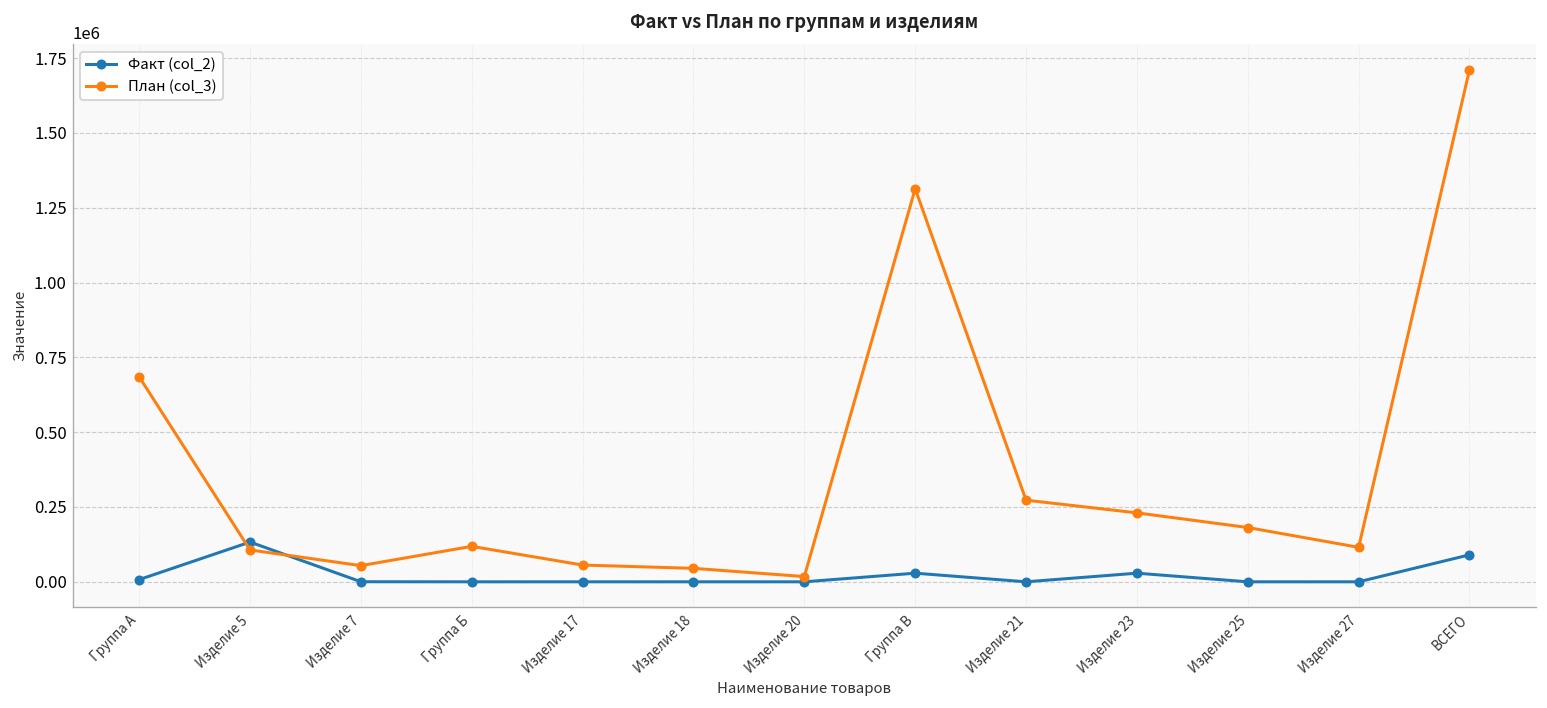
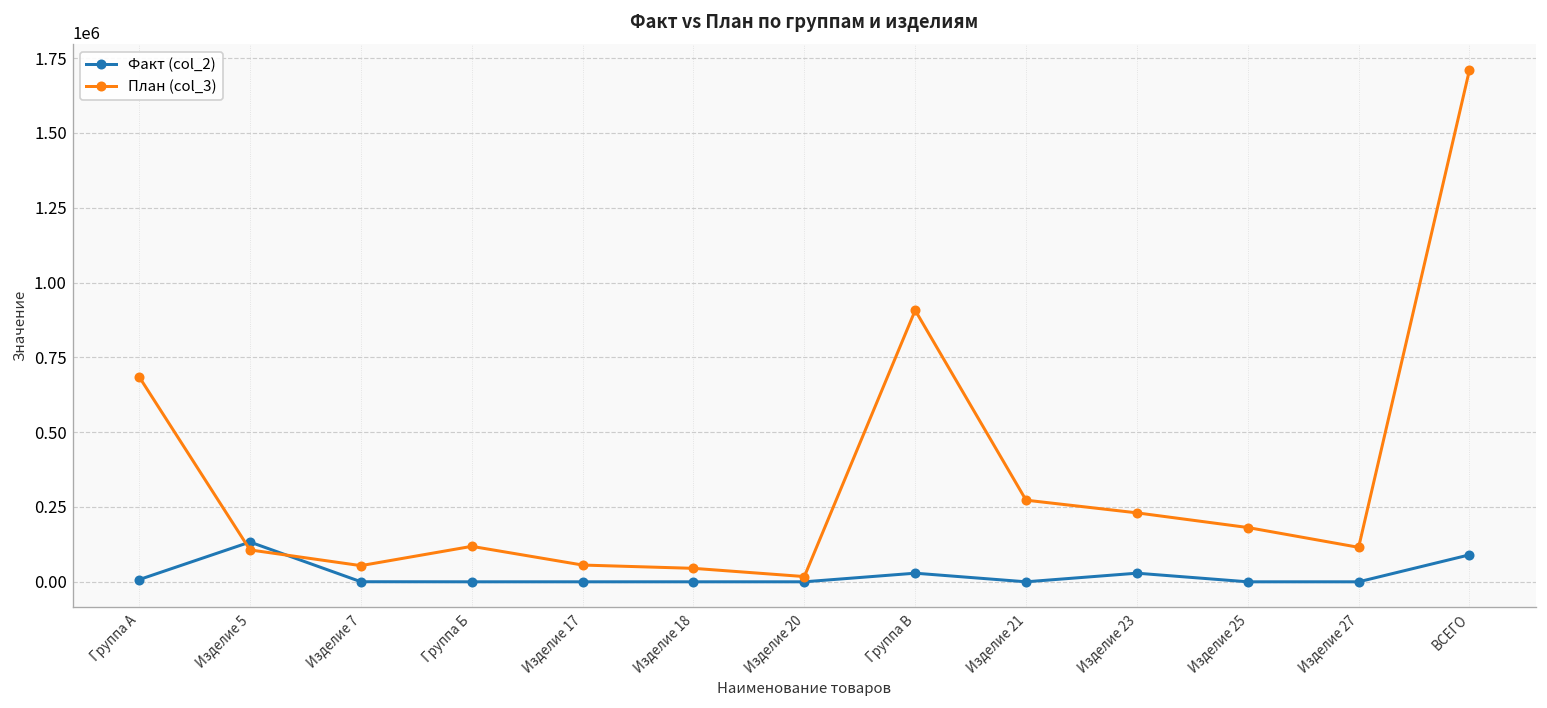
  {
    "Факт (col_2)": {
      "Группа А": 10000,
      "Изделие 5": 130000,
      "Изделие 7": 0,
      "Группа Б": 0,
      "Изделие 17": 0,
      "Изделие 18": 0,
      "Изделие 20": 0,
      "Группа В": 30000,
      "Изделие 21": 0,
      "Изделие 23": 30000,
      "Изделие 25": 0,
      "Изделие 27": 0,
      "ВСЕГО": 90000
    },
    "План (col_3)": {
      "Группа А": 680000,
      "Изделие 5": 110000,
      "Изделие 7": 50000,
      "Группа Б": 120000,
      "Изделие 17": 60000,
      "Изделие 18": 50000,
      "Изделие 20": 20000,
-     "Группа В": 1310000,
+     "Группа В": 910000,
      "Изделие 21": 270000,
      "Изделие 23": 230000,
      "Изделие 25": 180000,
      "Изделие 27": 120000,
      "ВСЕГО": 1710000
    }
  }
